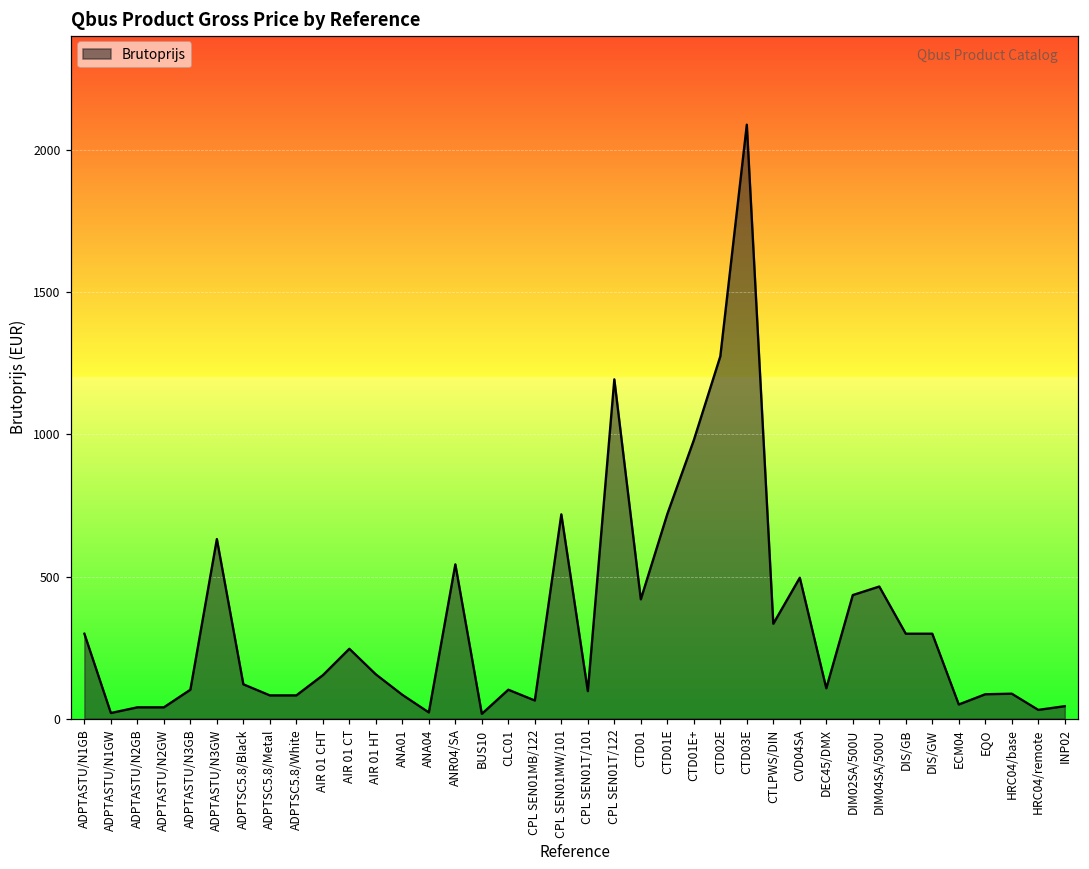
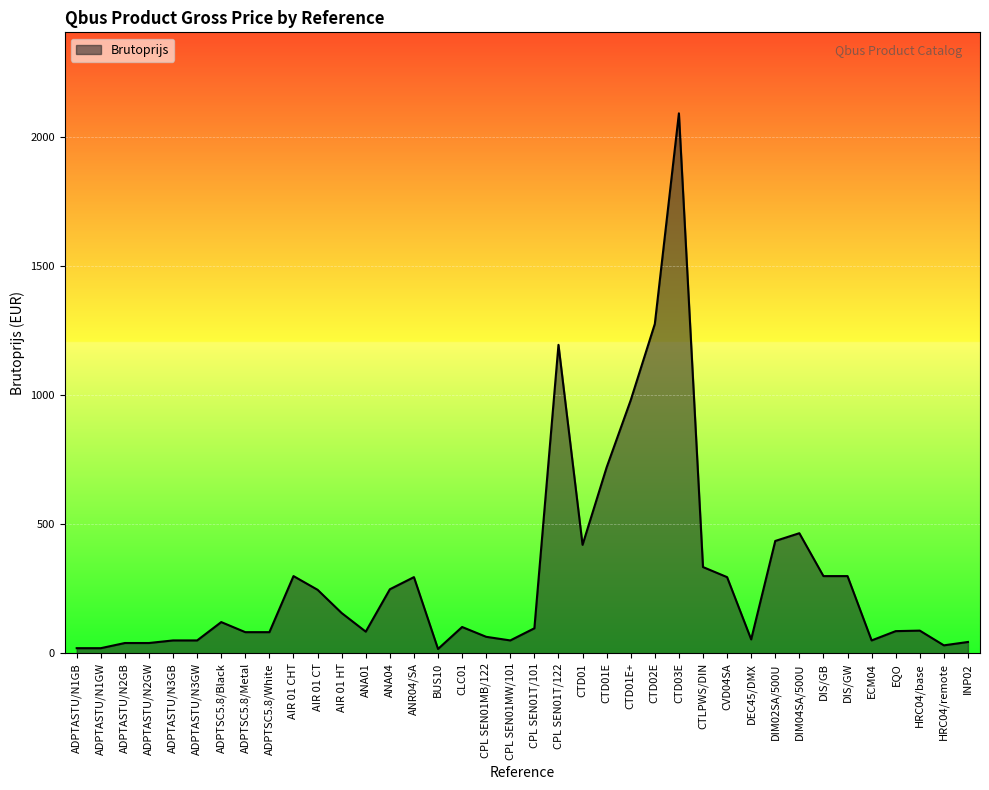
  {
-   "ADPTASTU/N1GB": 300,
+   "ADPTASTU/N1GB": 20,
    "ADPTASTU/N1GW": 20,
    "ADPTASTU/N2GB": 40,
    "ADPTASTU/N2GW": 40,
-   "ADPTASTU/N3GB": 100,
-   "ADPTASTU/N3GW": 630,
+   "ADPTASTU/N3GB": 50,
+   "ADPTASTU/N3GW": 50,
    "ADPTSC5.8/Black": 120,
    "ADPTSC5.8/Metal": 80,
    "ADPTSC5.8/White": 80,
-   "AIR 01 CHT": 150,
+   "AIR 01 CHT": 300,
    "AIR 01 CT": 250,
    "AIR 01 HT": 160,
    "ANA01": 80,
-   "ANA04": 20,
-   "ANR04/SA": 540,
+   "ANA04": 250,
+   "ANR04/SA": 300,
    "BUS10": 20,
    "CLC01": 100,
    "CPL SEN01MB/122": 60,
-   "CPL SEN01MW/101": 720,
+   "CPL SEN01MW/101": 50,
    "CPL SEN01T/101": 100,
    "CPL SEN01T/122": 1190,
    "CTD01": 420,
    "CTD01E": 720,
    "CTD01E+": 980,
    "CTD02E": 1280,
    "CTD03E": 2090,
    "CTLPWS/DIN": 330,
-   "CVD04SA": 500,
-   "DEC45/DMX": 110,
+   "CVD04SA": 300,
+   "DEC45/DMX": 50,
    "DIM02SA/500U": 440,
    "DIM04SA/500U": 470,
    "DIS/GB": 300,
    "DIS/GW": 300,
    "ECM04": 50,
    "EQO": 90,
    "HRC04/base": 90,
    "HRC04/remote": 30,
    "INP02": 40
  }
